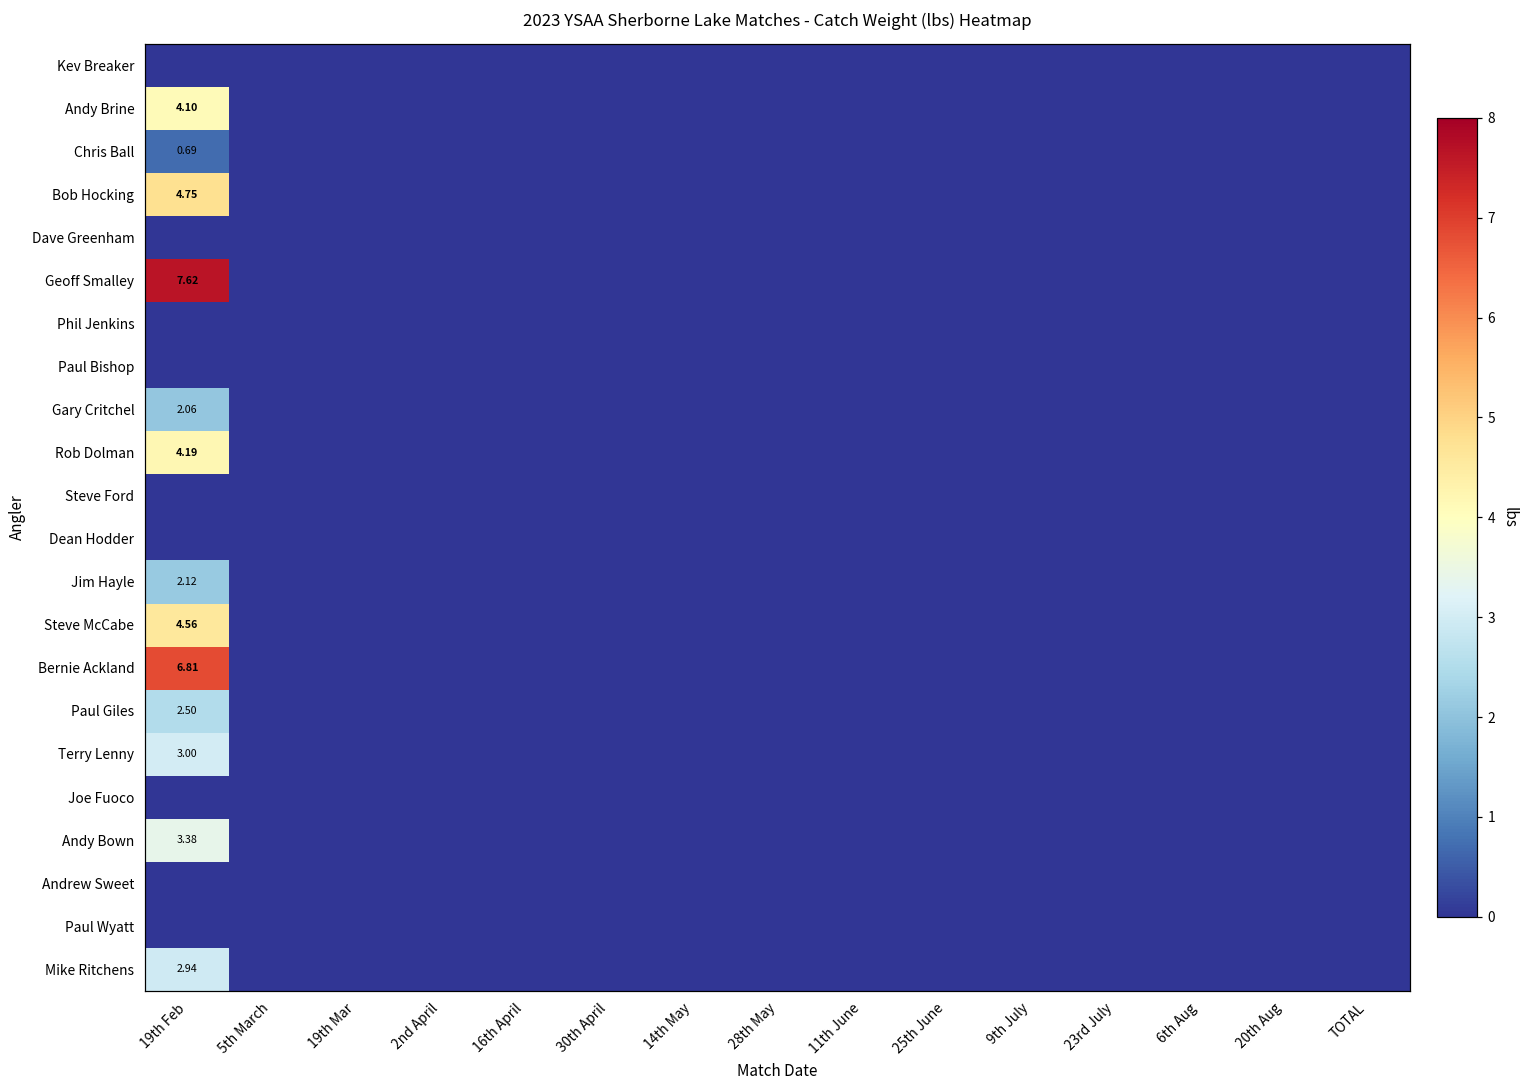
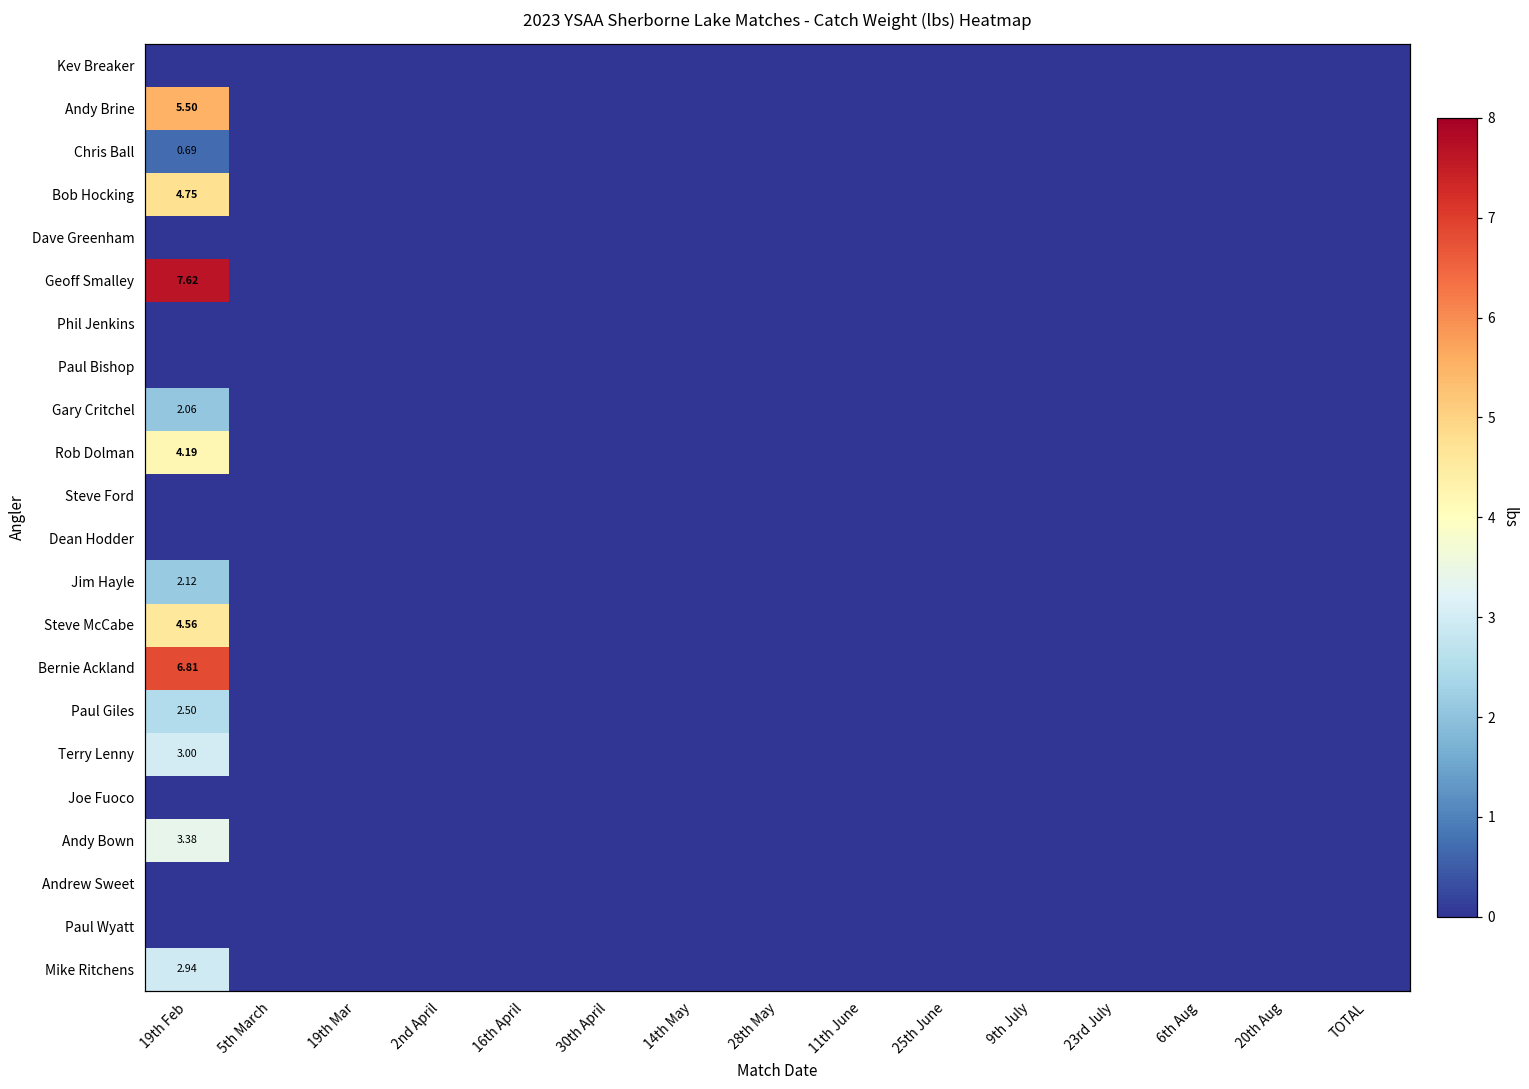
  {
    "Andy Brine": {
-     "19th Feb": 4.10
+     "19th Feb": 5.50
    },
    "Chris Ball": {
      "19th Feb": 0.69
    },
    "Bob Hocking": {
      "19th Feb": 4.75
    },
    "Geoff Smalley": {
      "19th Feb": 7.62
    },
    "Gary Critchel": {
      "19th Feb": 2.06
    },
    "Rob Dolman": {
      "19th Feb": 4.19
    },
    "Jim Hayle": {
      "19th Feb": 2.12
    },
    "Steve McCabe": {
      "19th Feb": 4.56
    },
    "Bernie Ackland": {
      "19th Feb": 6.81
    },
    "Paul Giles": {
      "19th Feb": 2.50
    },
    "Terry Lenny": {
      "19th Feb": 3.00
    },
    "Andy Bown": {
      "19th Feb": 3.38
    },
    "Mike Ritchens": {
      "19th Feb": 2.94
    }
  }
